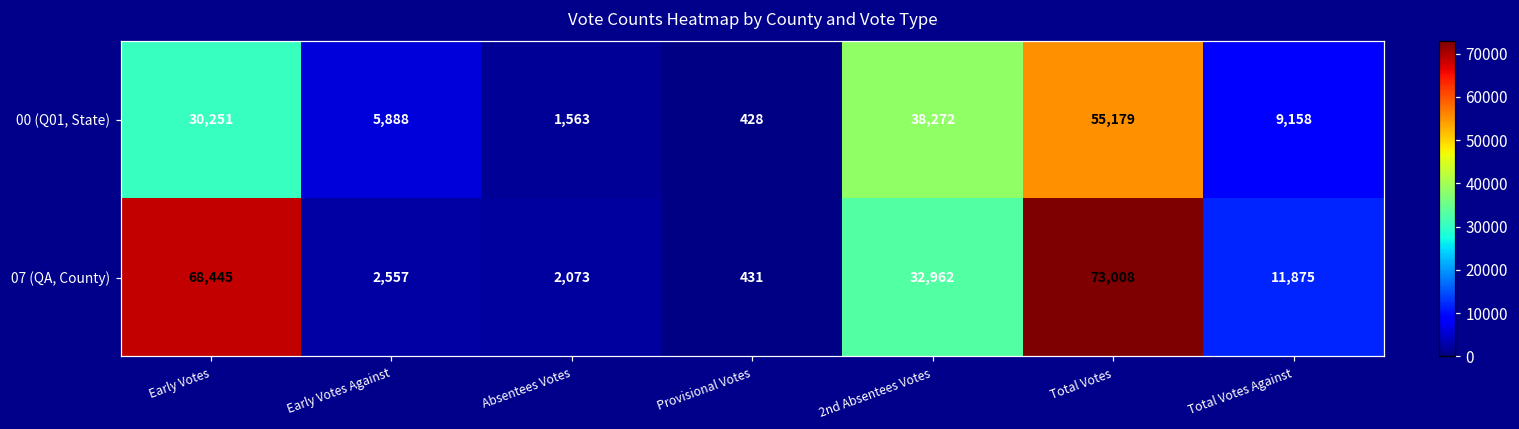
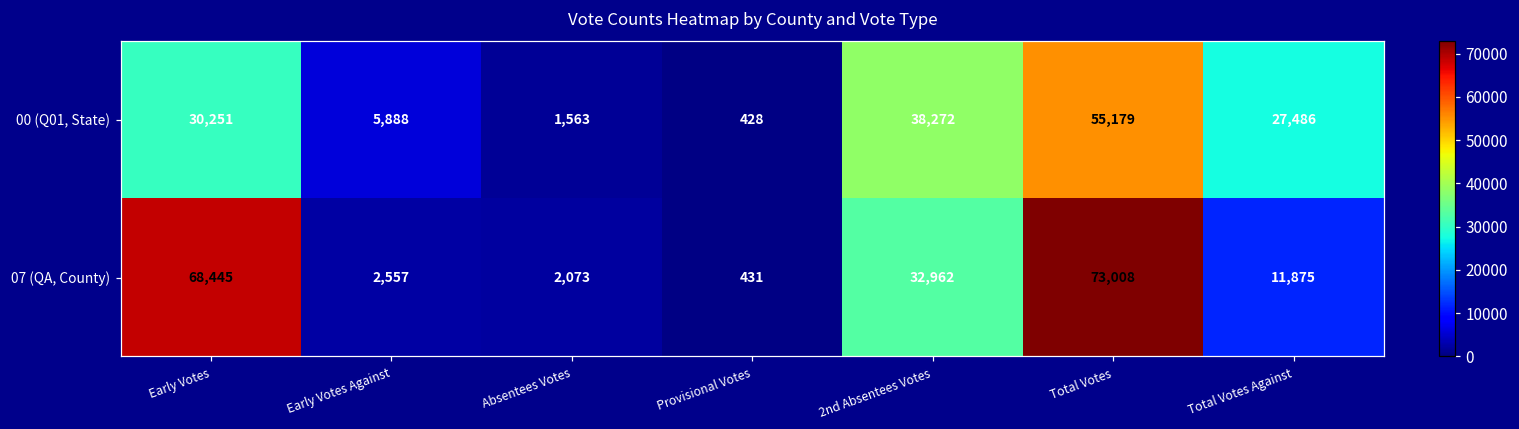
  {
    "00 (Q01, State)": {
      "Early Votes": "30,251",
      "Early Votes Against": "5,888",
      "Absentees Votes": "1,563",
      "Provisional Votes": "428",
      "2nd Absentees Votes": "38,272",
      "Total Votes": "55,179",
-     "Total Votes Against": "9,158"
+     "Total Votes Against": "27,486"
    },
    "07 (QA, County)": {
      "Early Votes": "68,445",
      "Early Votes Against": "2,557",
      "Absentees Votes": "2,073",
      "Provisional Votes": "431",
      "2nd Absentees Votes": "32,962",
      "Total Votes": "73,008",
      "Total Votes Against": "11,875"
    }
  }
